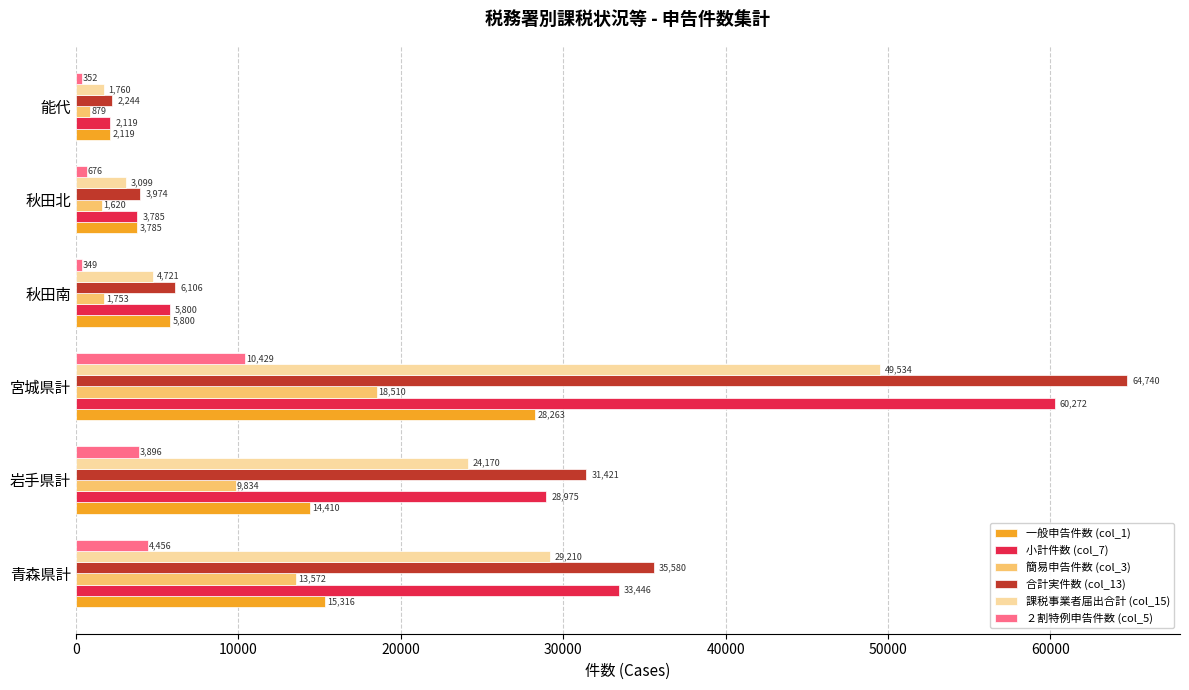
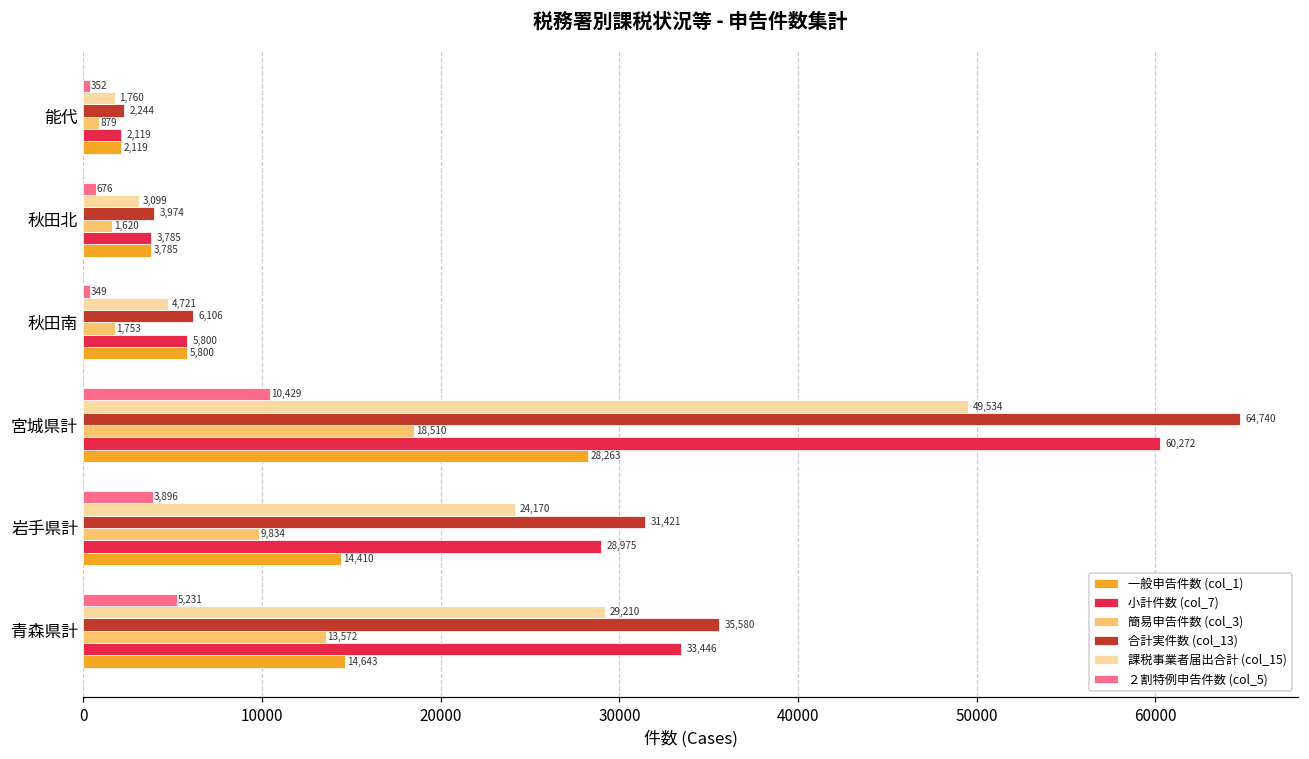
  {
    "一般申告件数 (col_1)": {
      "能代": "2,119",
      "秋田北": "3,785",
      "秋田南": "5,800",
      "宮城県計": "28,263",
      "岩手県計": "14,410",
-     "青森県計": "15,316"
+     "青森県計": "14,643"
    },
    "２割特例申告件数 (col_5)": {
      "能代": "352",
      "秋田北": "676",
      "秋田南": "349",
      "宮城県計": "10,429",
      "岩手県計": "3,896",
-     "青森県計": "4,456"
+     "青森県計": "5,231"
    }
  }
